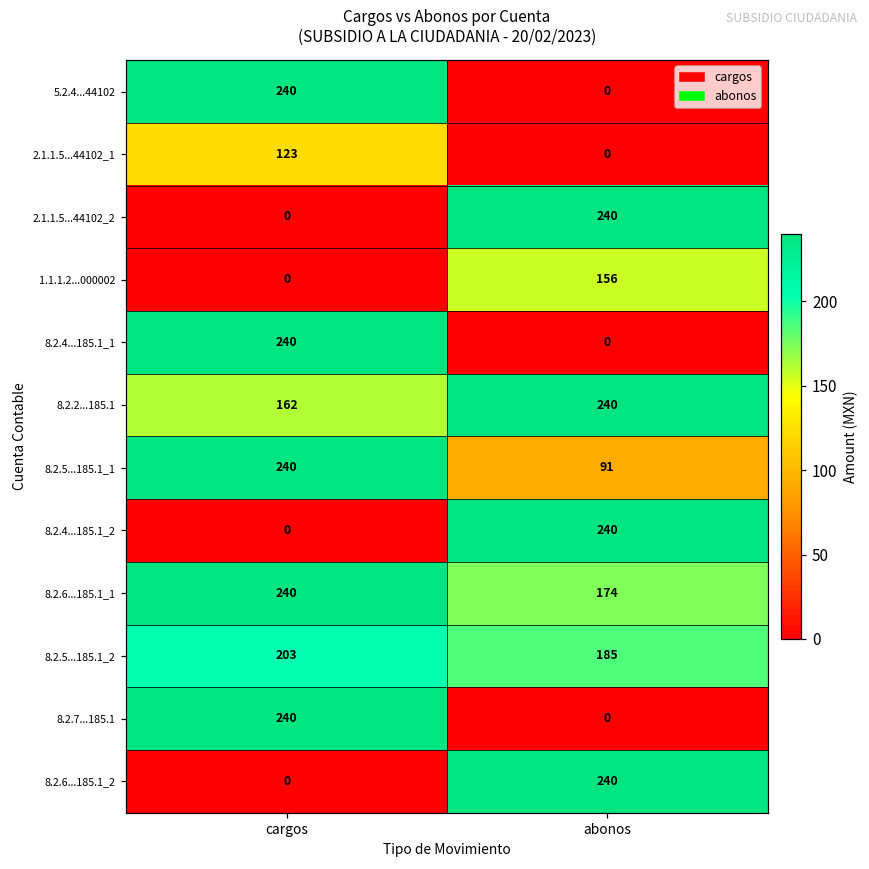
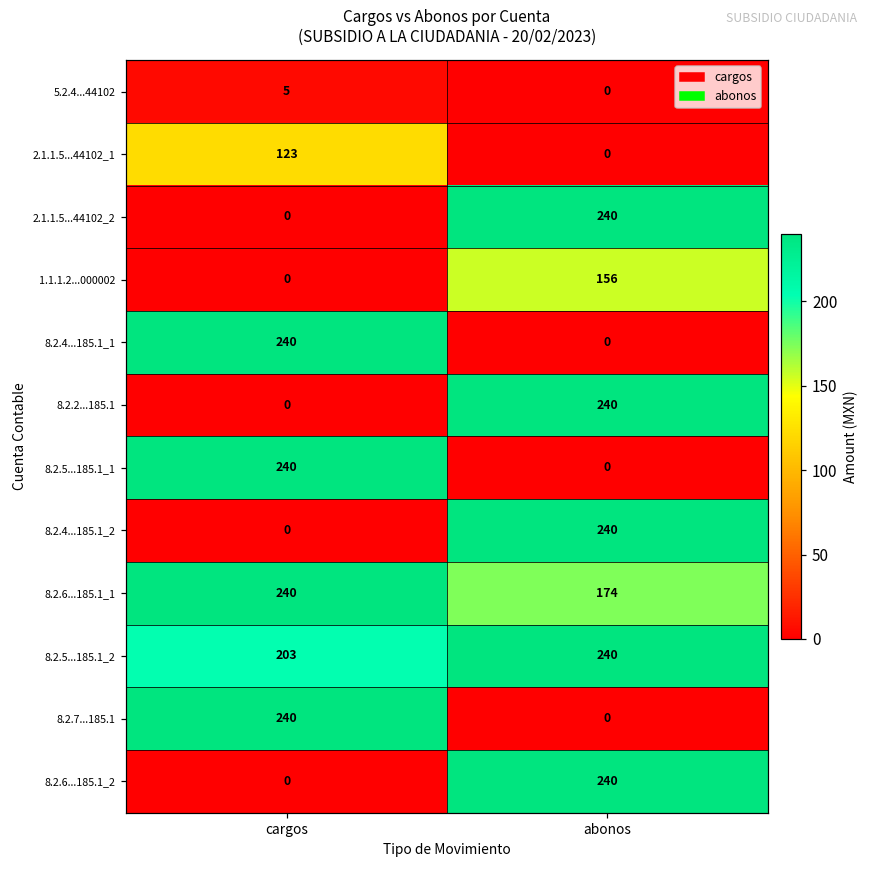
  {
    "5.2.4...44102": {
-     "cargos": 240,
+     "cargos": 5,
      "abonos": 0
    },
    "2.1.1.5...44102_1": {
      "cargos": 123,
      "abonos": 0
    },
    "2.1.1.5...44102_2": {
      "cargos": 0,
      "abonos": 240
    },
    "1.1.1.2...000002": {
      "cargos": 0,
      "abonos": 156
    },
    "8.2.4...185.1_1": {
      "cargos": 240,
      "abonos": 0
    },
    "8.2.2...185.1": {
-     "cargos": 162,
+     "cargos": 0,
      "abonos": 240
    },
    "8.2.5...185.1_1": {
      "cargos": 240,
-     "abonos": 91
+     "abonos": 0
    },
    "8.2.4...185.1_2": {
      "cargos": 0,
      "abonos": 240
    },
    "8.2.6...185.1_1": {
      "cargos": 240,
      "abonos": 174
    },
    "8.2.5...185.1_2": {
      "cargos": 203,
-     "abonos": 185
+     "abonos": 240
    },
    "8.2.7...185.1": {
      "cargos": 240,
      "abonos": 0
    },
    "8.2.6...185.1_2": {
      "cargos": 0,
      "abonos": 240
    }
  }
